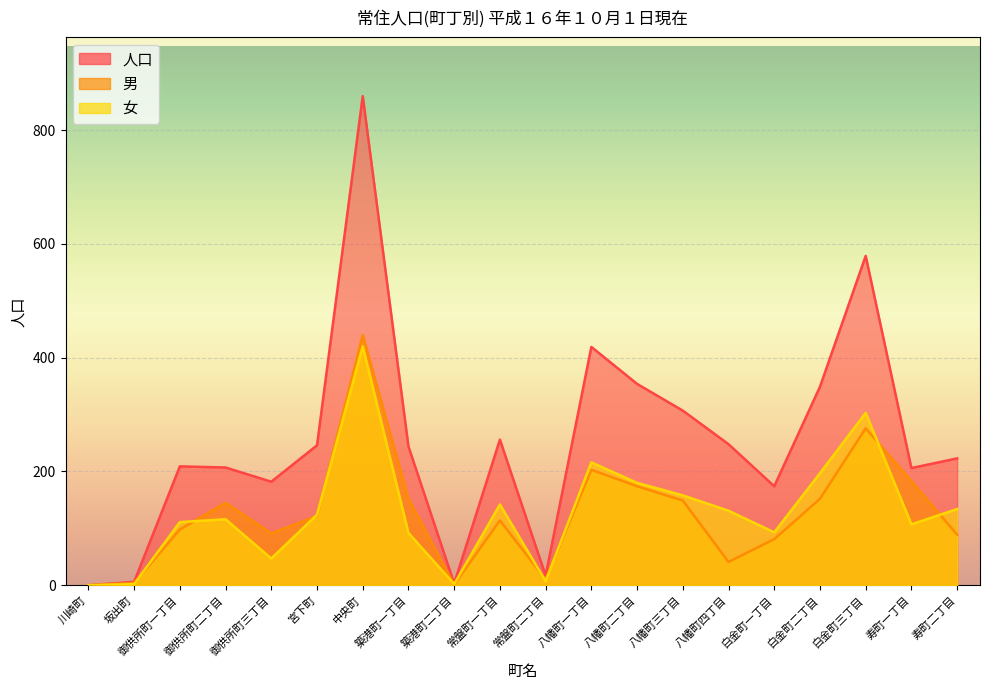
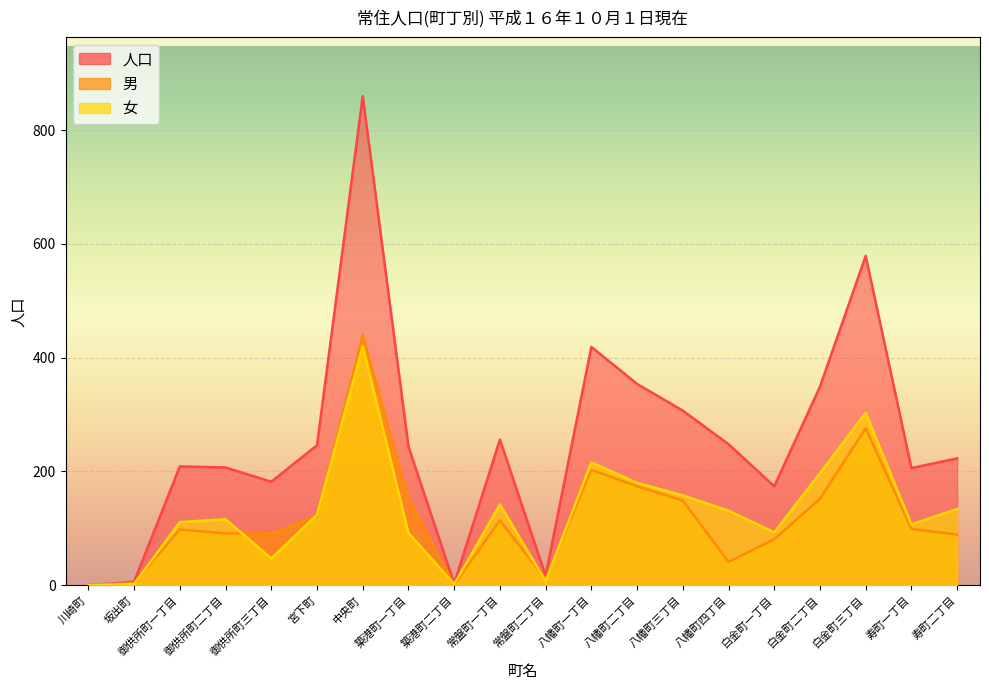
  {
    "人口": {
      "御供所町一丁目": 210,
      "御供所町二丁目": 210,
      "御供所町三丁目": 180,
      "宮下町": 250,
      "中央町": 860,
      "築港町一丁目": 240,
      "常盤町一丁目": 260,
      "常盤町二丁目": 20,
      "八幡町一丁目": 420,
      "八幡町二丁目": 350,
      "八幡町三丁目": 310,
      "八幡町四丁目": 250,
      "白金町一丁目": 170,
      "白金町二丁目": 350,
      "白金町三丁目": 580,
      "寿町一丁目": 210,
      "寿町二丁目": 220
    },
    "男": {
      "御供所町一丁目": 100,
-     "御供所町二丁目": 150,
+     "御供所町二丁目": 90,
      "御供所町三丁目": 90,
      "中央町": 440,
      "築港町一丁目": 150,
      "常盤町一丁目": 110,
      "八幡町一丁目": 200,
      "八幡町二丁目": 170,
      "八幡町三丁目": 150,
      "八幡町四丁目": 40,
      "白金町一丁目": 80,
      "白金町二丁目": 150,
      "白金町三丁目": 280,
-     "寿町一丁目": 180,
+     "寿町一丁目": 100,
      "寿町二丁目": 90
    },
    "女": {
      "御供所町一丁目": 110,
      "御供所町二丁目": 120,
      "御供所町三丁目": 50,
      "中央町": 420,
      "築港町一丁目": 90,
      "常盤町一丁目": 140,
      "八幡町一丁目": 220,
      "八幡町二丁目": 180,
      "八幡町三丁目": 160,
      "八幡町四丁目": 130,
      "白金町一丁目": 90,
      "白金町二丁目": 200,
      "白金町三丁目": 300,
      "寿町一丁目": 110,
      "寿町二丁目": 130
    }
  }
